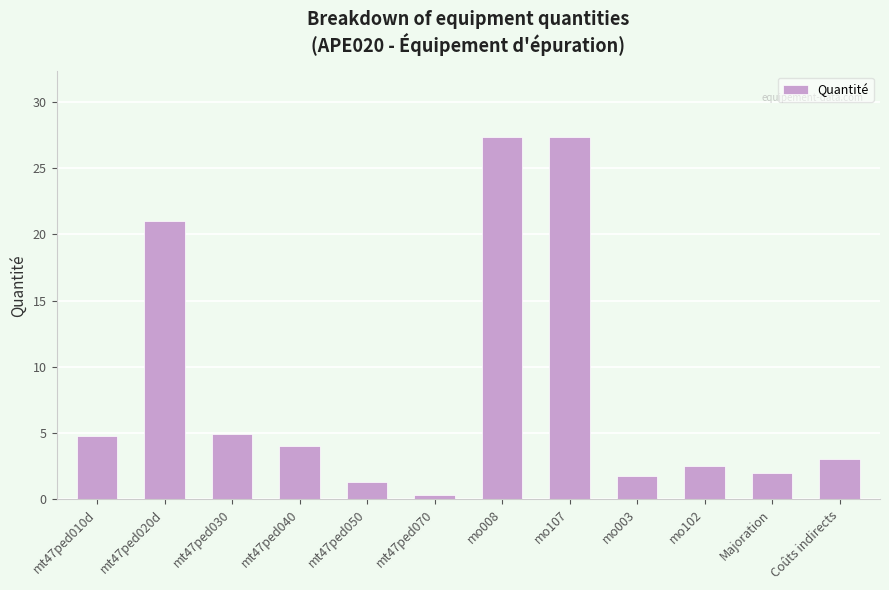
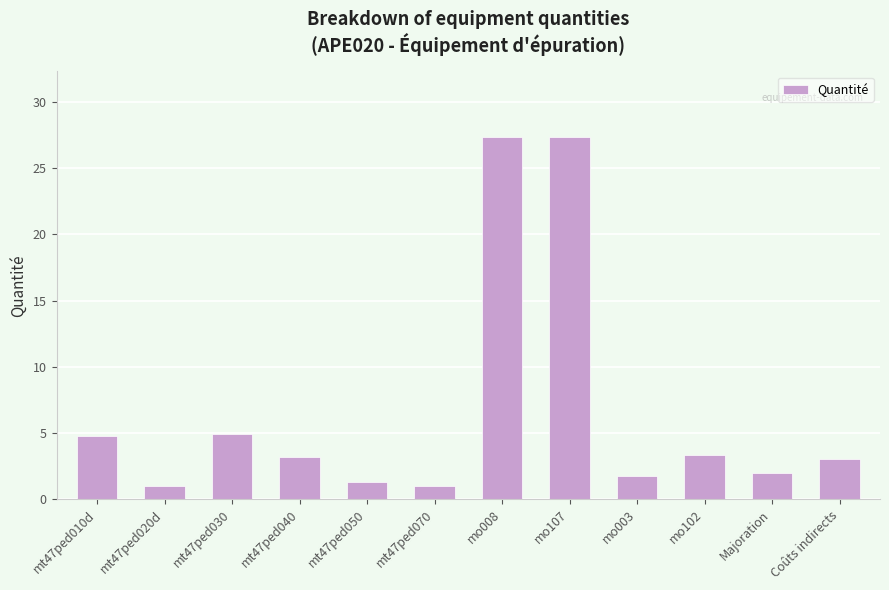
  {
    "mt47ped010d": 4.8,
-   "mt47ped020d": 21,
+   "mt47ped020d": 1,
    "mt47ped030": 4.9,
-   "mt47ped040": 4.0,
+   "mt47ped040": 3.2,
    "mt47ped050": 1.3,
-   "mt47ped070": 0.3,
+   "mt47ped070": 1.0,
    "mo008": 27.4,
    "mo107": 27.4,
    "mo003": 1.8,
-   "mo102": 2.5,
+   "mo102": 3.3,
    "Majoration": 2.0,
    "Coûts indirects": 3.0
  }
